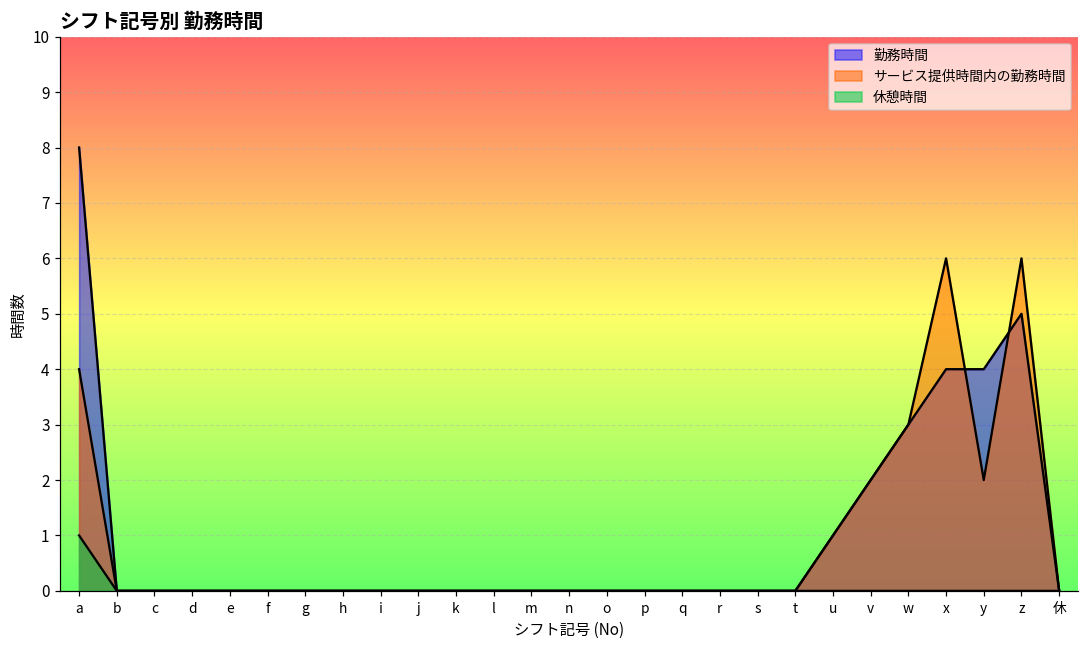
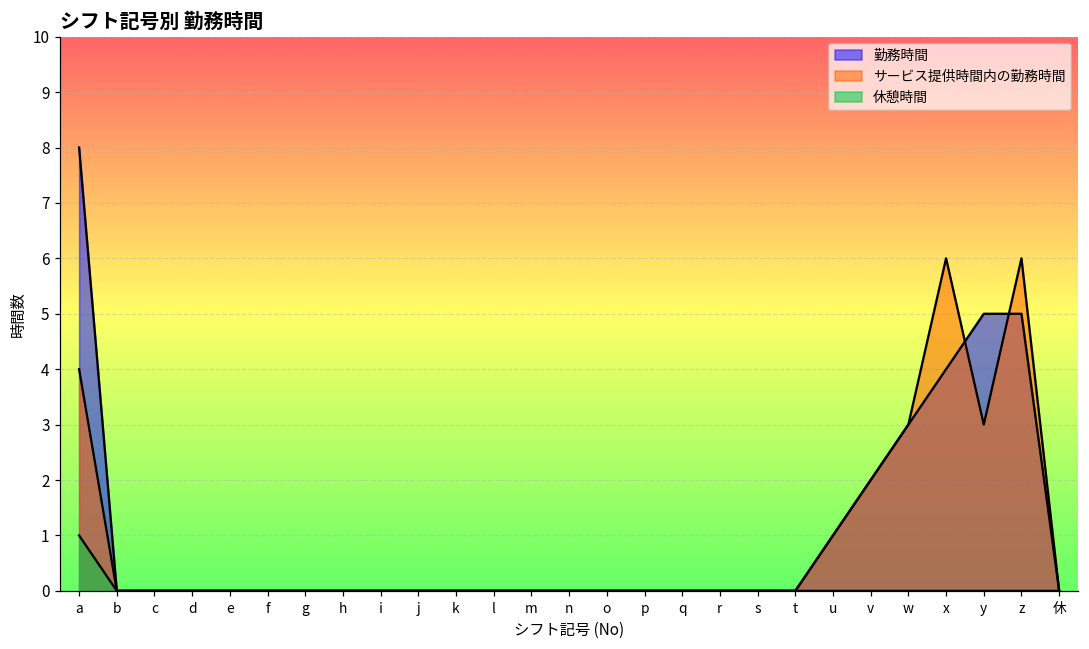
  {
    "勤務時間": {
      "a": 8,
      "x": 4,
-     "y": 4,
+     "y": 5,
      "z": 5
    },
    "サービス提供時間内の勤務時間": {
      "a": 4,
      "x": 6,
-     "y": 2,
+     "y": 3,
      "z": 6
    },
    "休憩時間": {
      "a": 1,
      "u": 0,
      "v": 0,
      "w": 0,
      "x": 0,
      "y": 0,
      "z": 0
    }
  }
